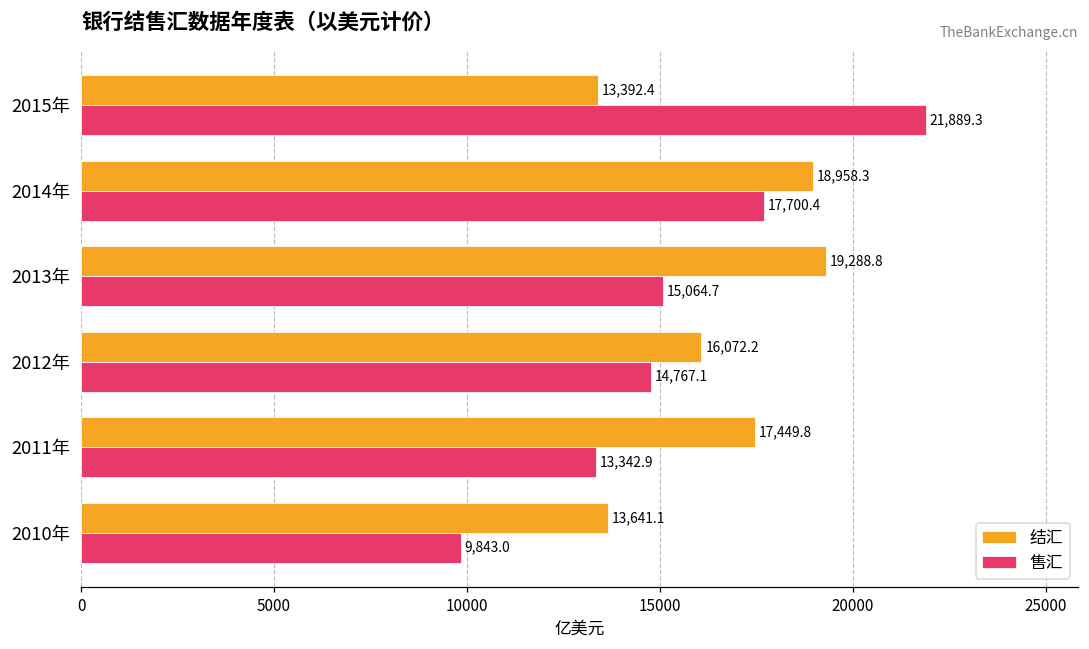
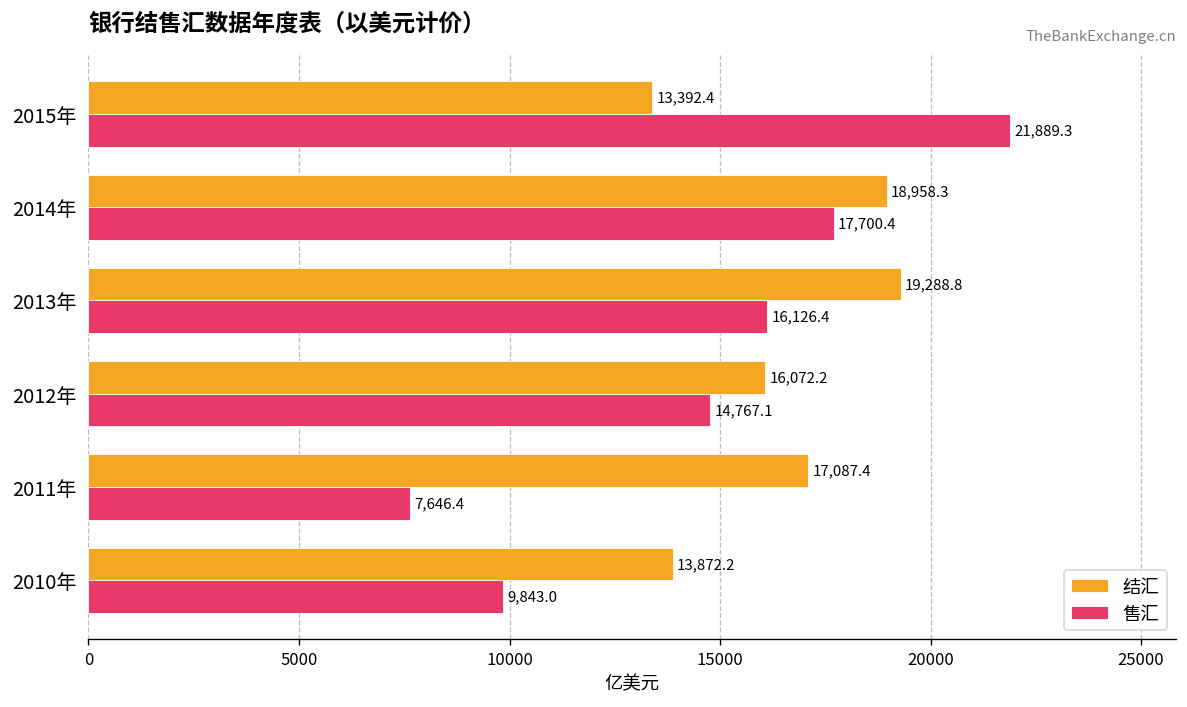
  {
    "结汇": {
      "2015年": "13,392.4",
      "2014年": "18,958.3",
      "2013年": "19,288.8",
      "2012年": "16,072.2",
-     "2011年": "17,449.8",
-     "2010年": "13,641.1"
+     "2011年": "17,087.4",
+     "2010年": "13,872.2"
    },
    "售汇": {
      "2015年": "21,889.3",
      "2014年": "17,700.4",
-     "2013年": "15,064.7",
+     "2013年": "16,126.4",
      "2012年": "14,767.1",
-     "2011年": "13,342.9",
+     "2011年": "7,646.4",
      "2010年": "9,843.0"
    }
  }
